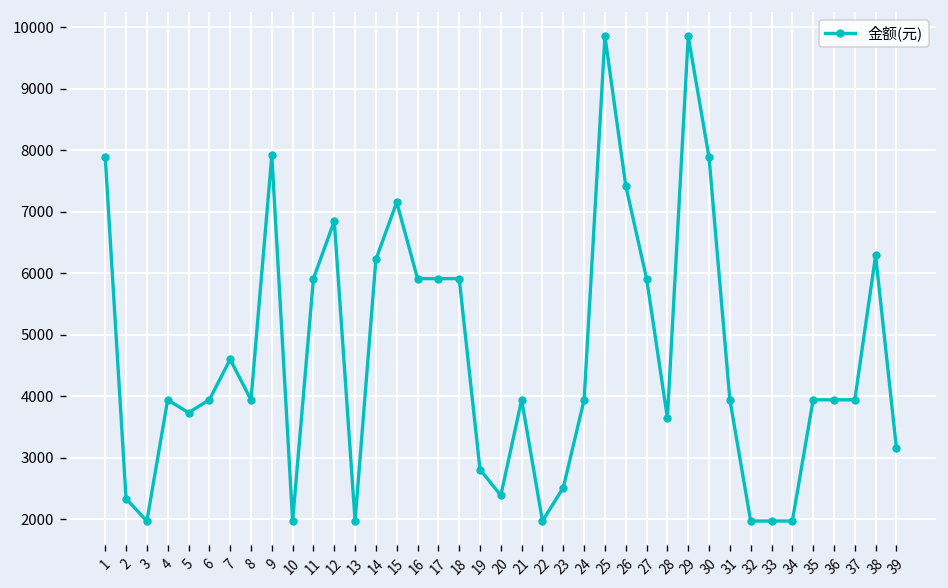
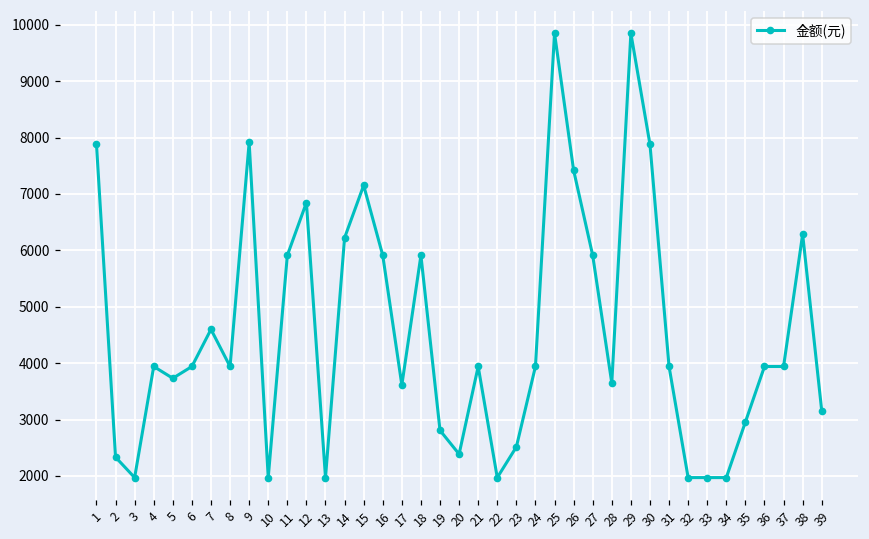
  {
    "1": 7900,
    "2": 2300,
    "3": 2000,
    "4": 3900,
    "5": 3700,
    "6": 3900,
    "7": 4600,
    "8": 3900,
    "9": 7900,
    "10": 2000,
    "11": 5900,
    "12": 6800,
    "13": 2000,
    "14": 6200,
    "15": 7200,
    "16": 5900,
-   "17": 5900,
+   "17": 3600,
    "18": 5900,
    "19": 2800,
    "20": 2400,
    "21": 3900,
    "22": 2000,
    "23": 2500,
    "24": 3900,
    "25": 9900,
    "26": 7400,
    "27": 5900,
    "28": 3600,
    "29": 9900,
    "30": 7900,
    "31": 3900,
    "32": 2000,
    "33": 2000,
    "34": 2000,
-   "35": 3900,
+   "35": 3000,
    "36": 3900,
    "37": 3900,
    "38": 6300,
    "39": 3200
  }
